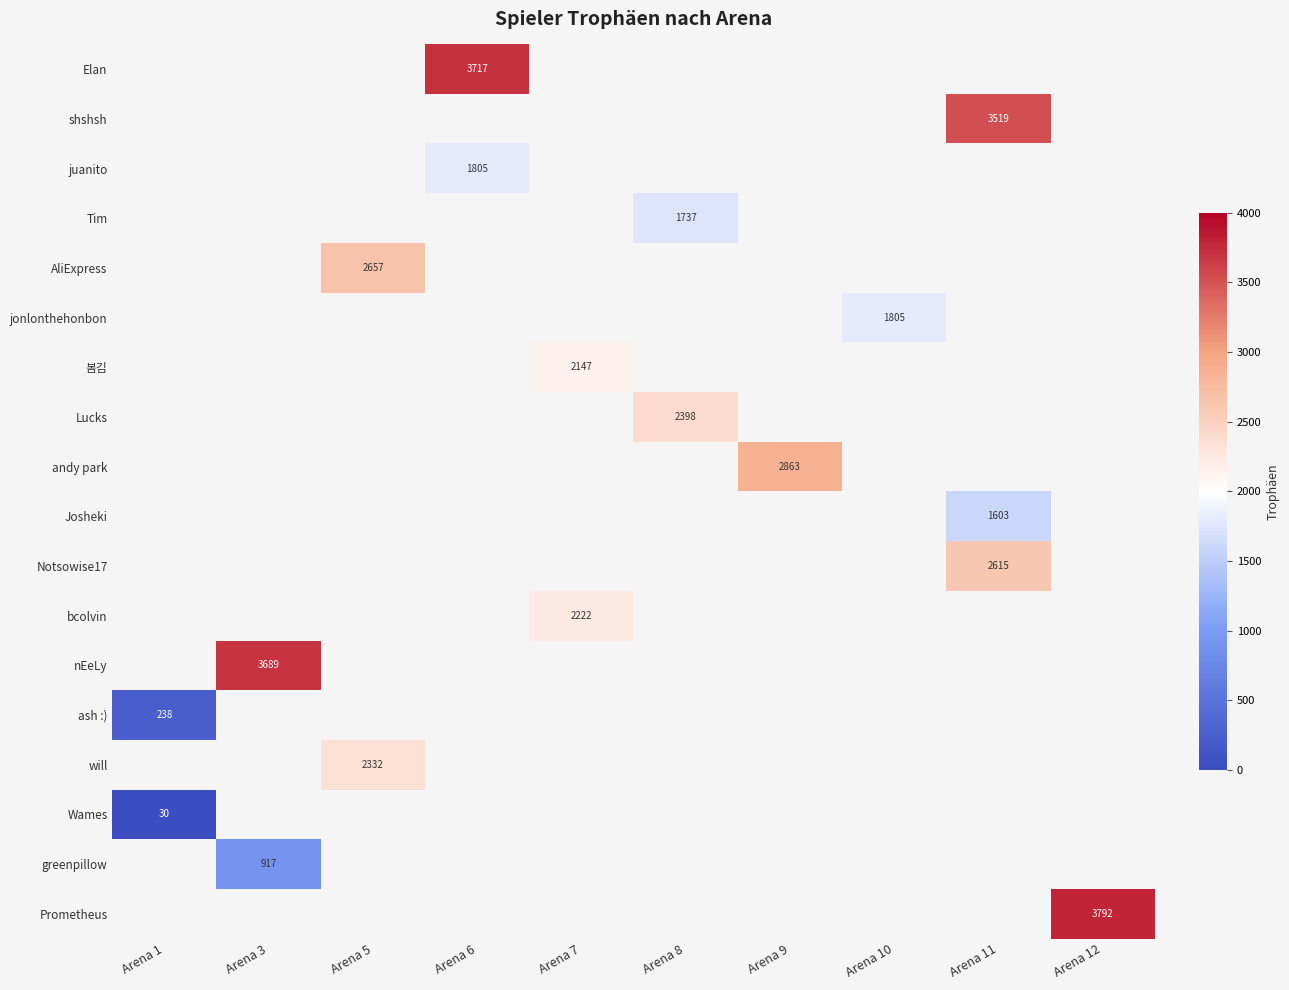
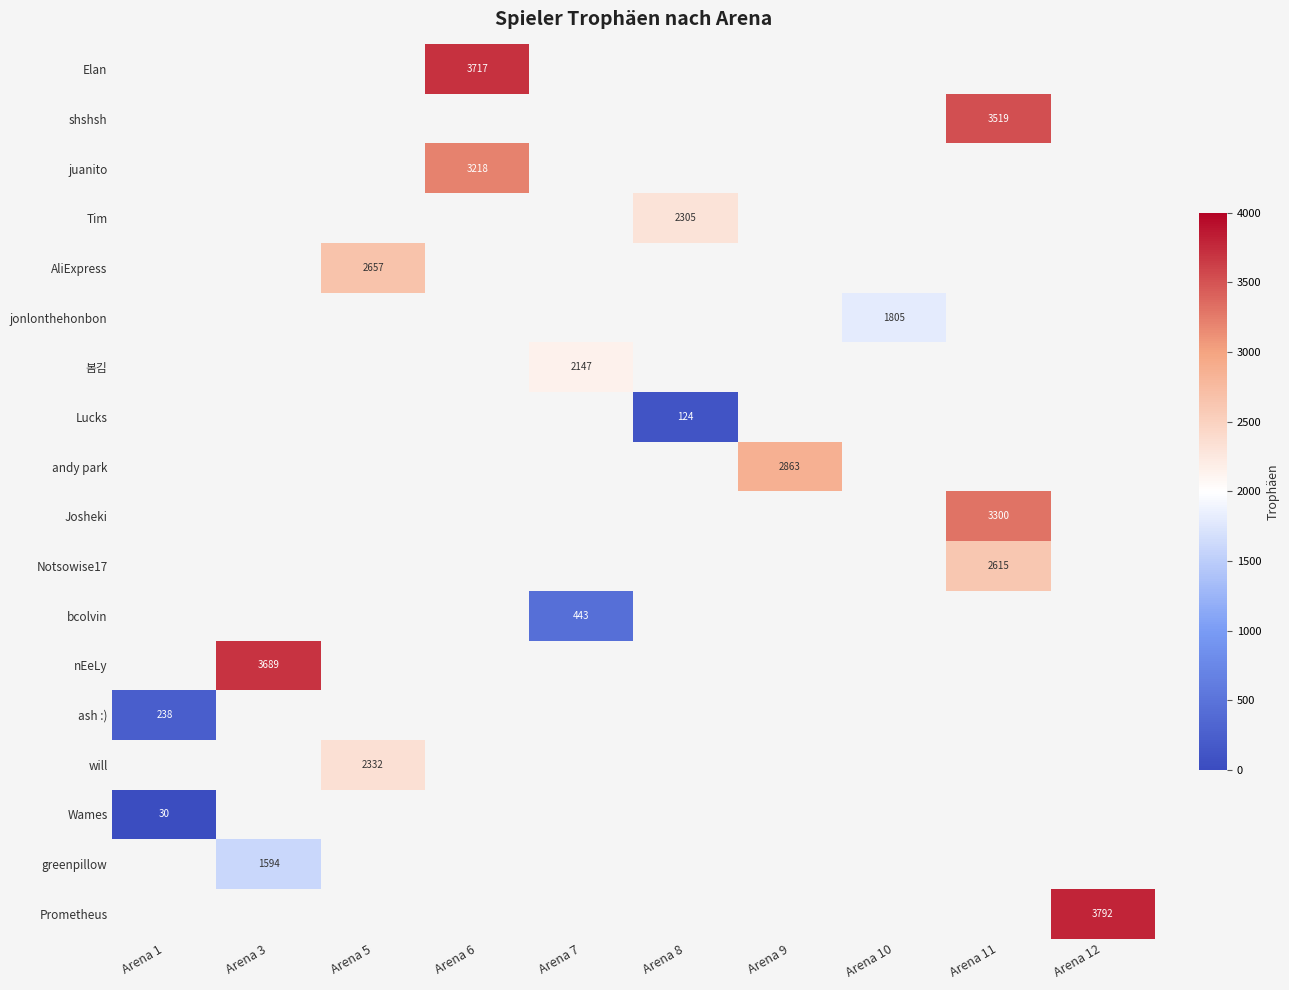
  {
    "Elan": {
      "Arena 6": 3717
    },
    "shshsh": {
      "Arena 11": 3519
    },
    "juanito": {
-     "Arena 6": 1805
+     "Arena 6": 3218
    },
    "Tim": {
-     "Arena 8": 1737
+     "Arena 8": 2305
    },
    "AliExpress": {
      "Arena 5": 2657
    },
    "jonlonthehonbon": {
      "Arena 10": 1805
    },
    "봄김": {
      "Arena 7": 2147
    },
    "Lucks": {
-     "Arena 8": 2398
+     "Arena 8": 124
    },
    "andy park": {
      "Arena 9": 2863
    },
    "Josheki": {
-     "Arena 11": 1603
+     "Arena 11": 3300
    },
    "Notsowise17": {
      "Arena 11": 2615
    },
    "bcolvin": {
-     "Arena 7": 2222
+     "Arena 7": 443
    },
    "nEeLy": {
      "Arena 3": 3689
    },
    "ash :)": {
      "Arena 1": 238
    },
    "will": {
      "Arena 5": 2332
    },
    "Wames": {
      "Arena 1": 30
    },
    "greenpillow": {
-     "Arena 3": 917
+     "Arena 3": 1594
    },
    "Prometheus": {
      "Arena 12": 3792
    }
  }
